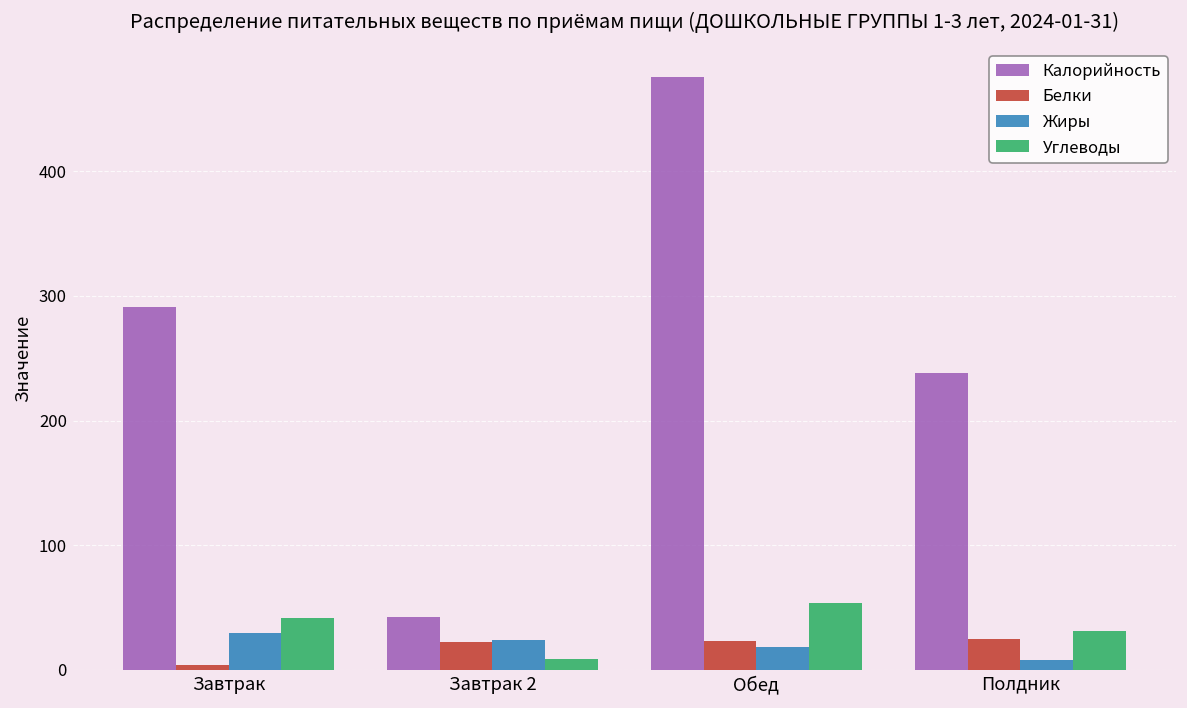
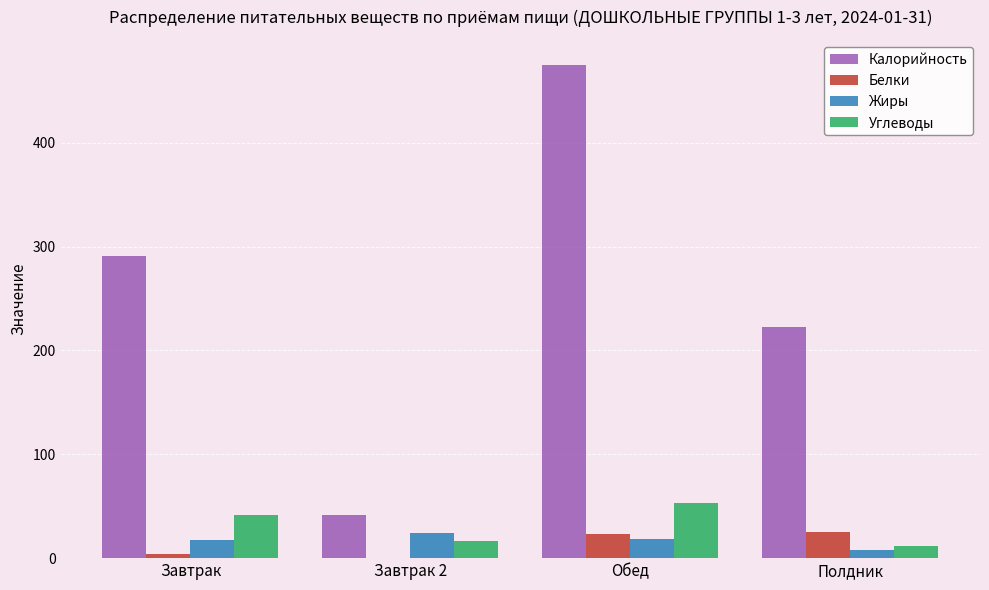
  {
    "Калорийность": {
      "Завтрак": 291,
      "Завтрак 2": 42,
      "Обед": 475,
-     "Полдник": 238
+     "Полдник": 223
    },
    "Белки": {
      "Завтрак": 4,
-     "Завтрак 2": 23,
+     "Завтрак 2": 0,
      "Обед": 23,
      "Полдник": 25
    },
    "Жиры": {
-     "Завтрак": 30,
+     "Завтрак": 17,
      "Завтрак 2": 24,
      "Обед": 19,
      "Полдник": 8
    },
    "Углеводы": {
      "Завтрак": 42,
-     "Завтрак 2": 9,
+     "Завтрак 2": 17,
      "Обед": 54,
-     "Полдник": 31
+     "Полдник": 12
    }
  }
